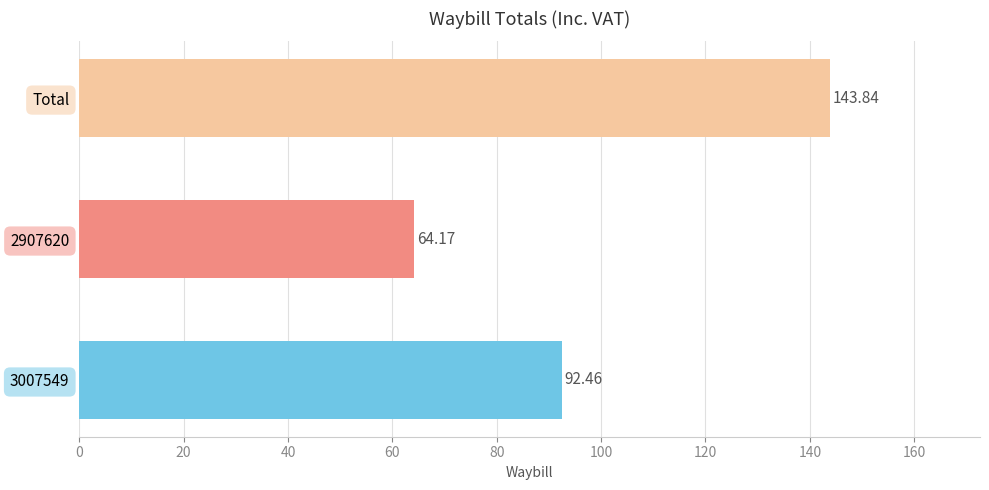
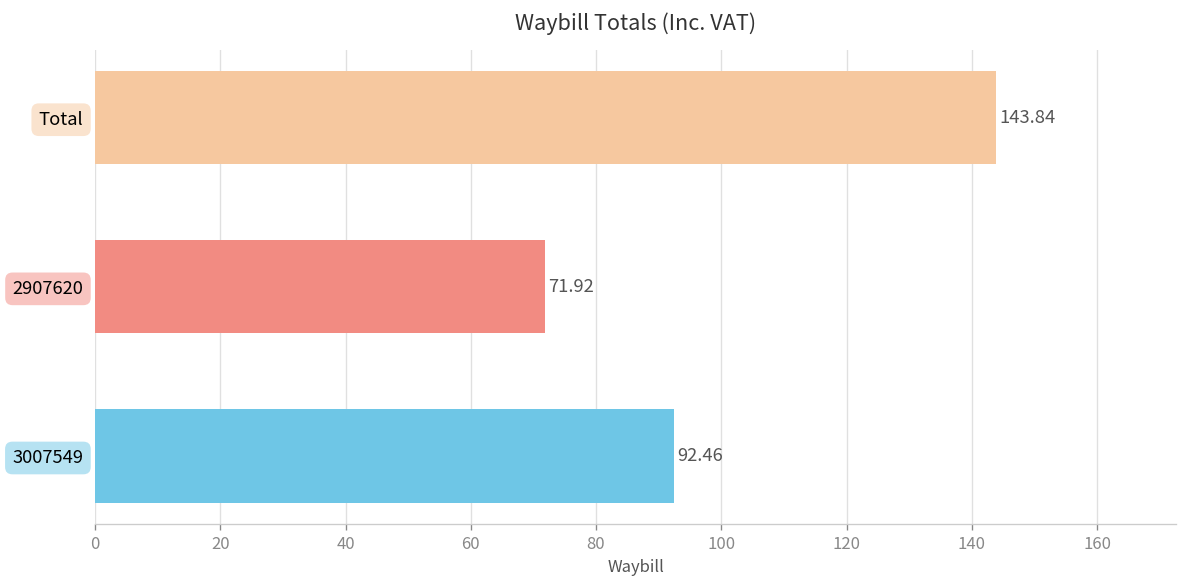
  {
    "Total": 143.84,
-   "2907620": 64.17,
+   "2907620": 71.92,
    "3007549": 92.46
  }
